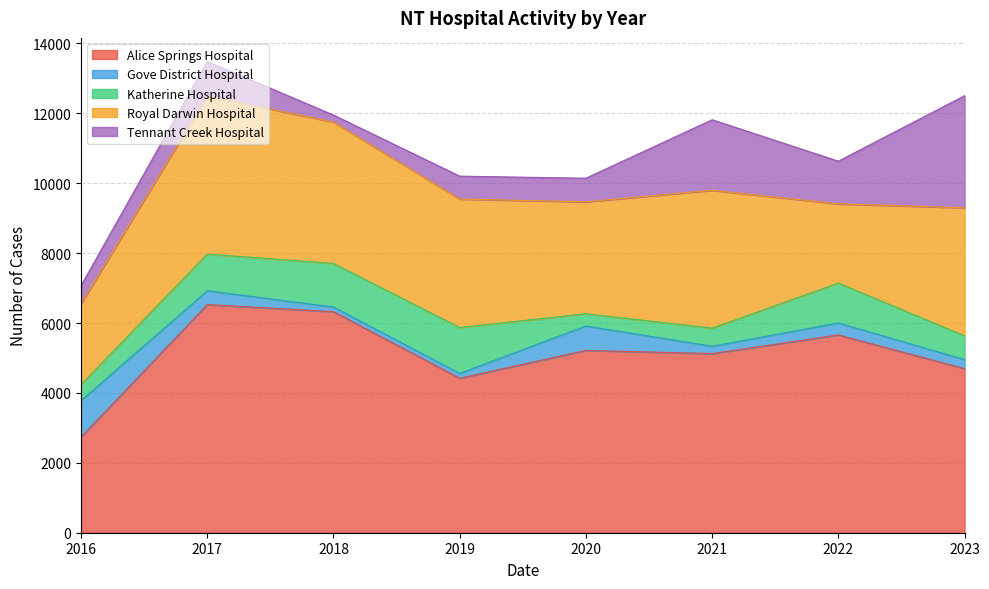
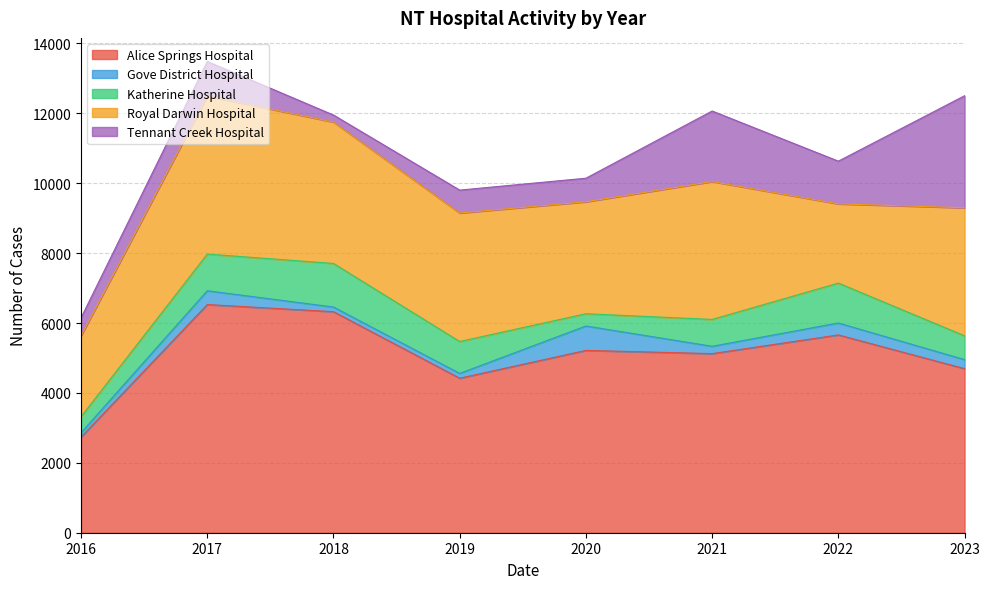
  {
    "Alice Springs Hospital": {
      "2016": 2700,
      "2017": 6500,
      "2018": 6300,
      "2019": 4400,
      "2020": 5200,
      "2021": 5100,
      "2022": 5700,
      "2023": 4700
    },
    "Gove District Hospital": {
-     "2016": 1000,
+     "2016": 100,
      "2017": 400,
      "2018": 100,
      "2019": 100,
      "2020": 700,
      "2021": 200,
      "2022": 300,
      "2023": 300
    },
    "Katherine Hospital": {
      "2016": 500,
      "2017": 1000,
      "2018": 1200,
-     "2019": 1300,
+     "2019": 900,
      "2020": 400,
-     "2021": 500,
+     "2021": 800,
      "2022": 1100,
      "2023": 700
    },
    "Royal Darwin Hospital": {
      "2016": 2300,
      "2018": 4000,
      "2019": 3700,
      "2020": 3200,
      "2021": 3900,
      "2022": 2300,
      "2023": 3700
    },
    "Tennant Creek Hospital": {
      "2016": 500,
      "2018": 200,
      "2019": 700,
      "2020": 700,
      "2021": 2000,
      "2022": 1200,
      "2023": 3200
    }
  }
